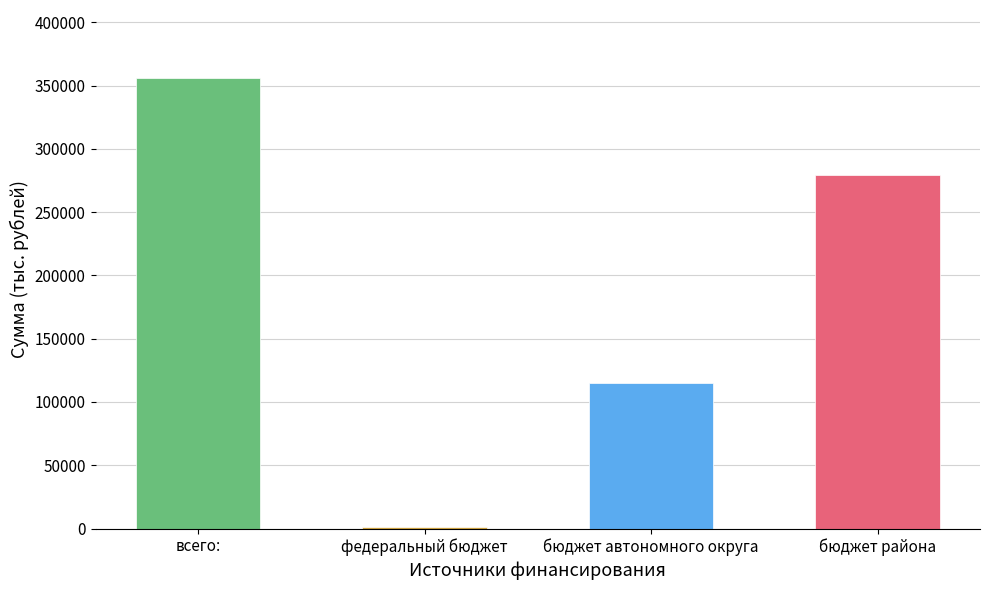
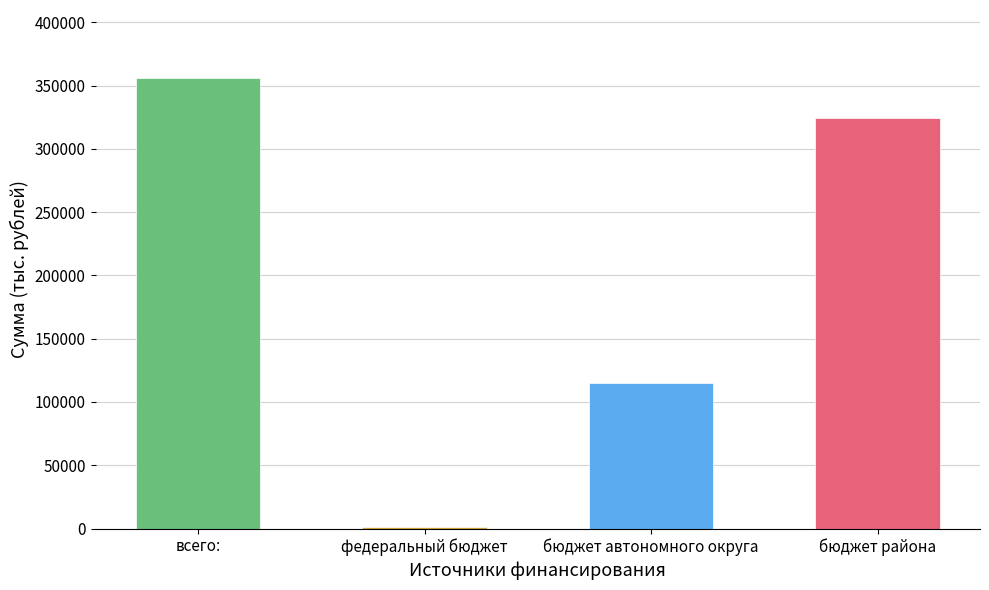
  {
    "всего:": 356000,
    "бюджет автономного округа": 115000,
-   "бюджет района": 280000
+   "бюджет района": 324000
  }
